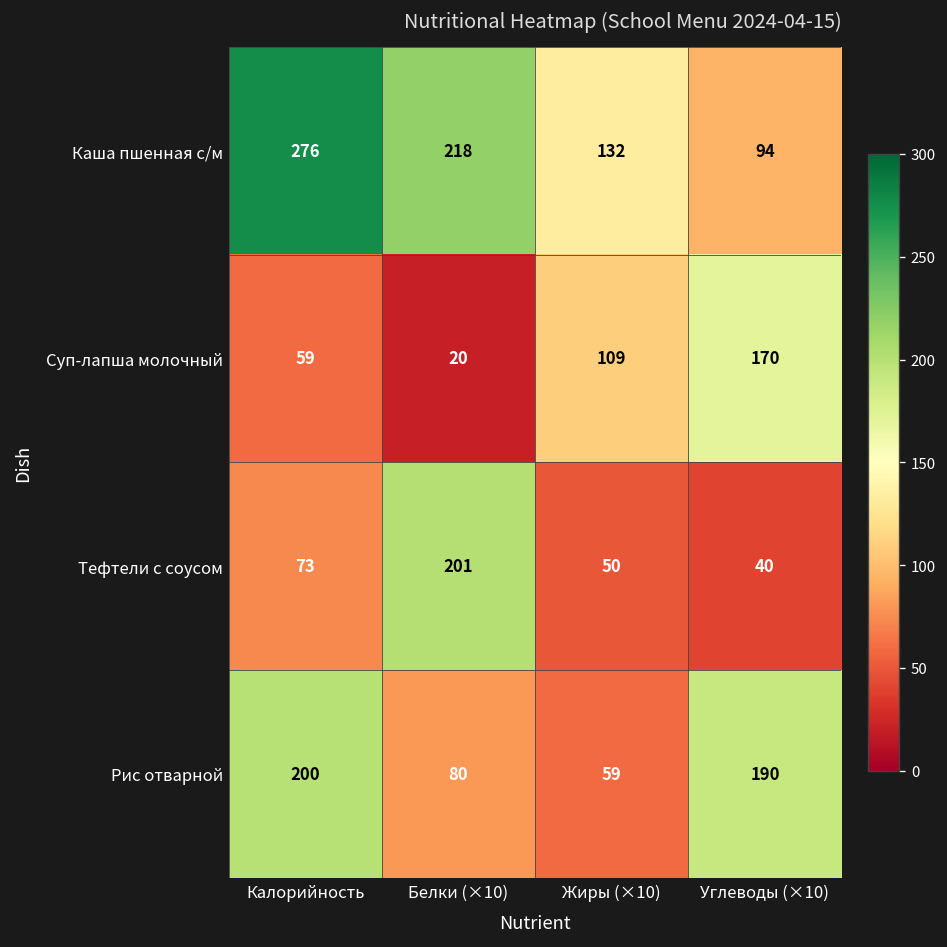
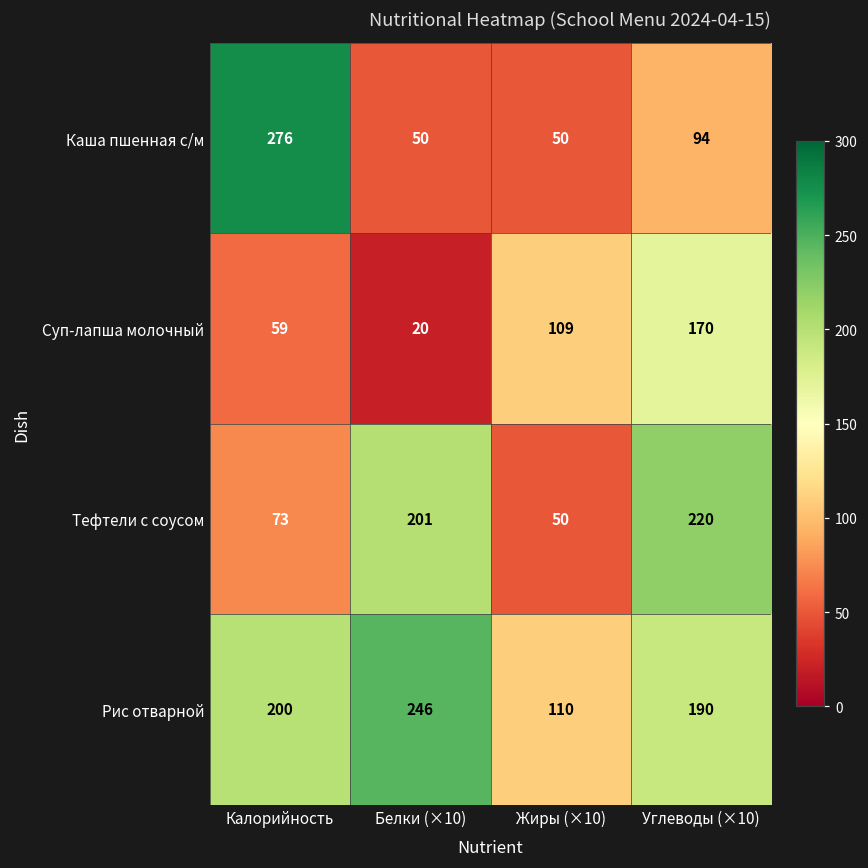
  {
    "Каша пшенная с/м": {
      "Калорийность": 276,
-     "Белки (×10)": 218,
-     "Жиры (×10)": 132,
+     "Белки (×10)": 50,
+     "Жиры (×10)": 50,
      "Углеводы (×10)": 94
    },
    "Суп-лапша молочный": {
      "Калорийность": 59,
      "Белки (×10)": 20,
      "Жиры (×10)": 109,
      "Углеводы (×10)": 170
    },
    "Тефтели с соусом": {
      "Калорийность": 73,
      "Белки (×10)": 201,
      "Жиры (×10)": 50,
-     "Углеводы (×10)": 40
+     "Углеводы (×10)": 220
    },
    "Рис отварной": {
      "Калорийность": 200,
-     "Белки (×10)": 80,
-     "Жиры (×10)": 59,
+     "Белки (×10)": 246,
+     "Жиры (×10)": 110,
      "Углеводы (×10)": 190
    }
  }
